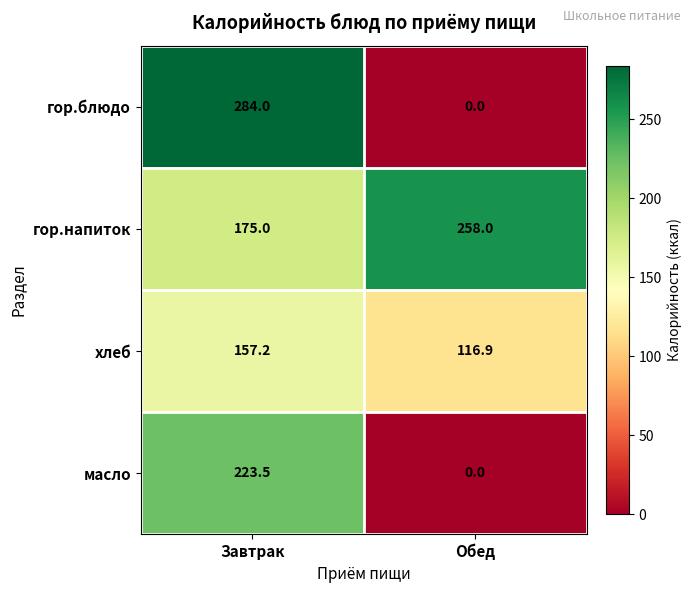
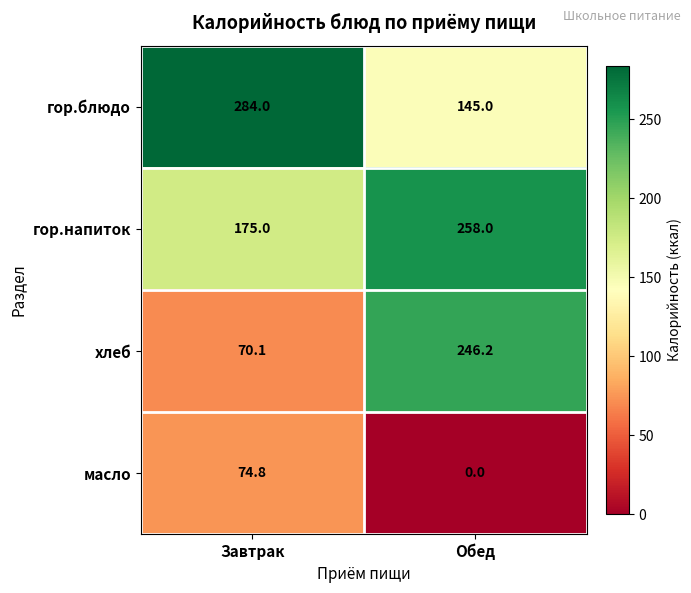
  {
    "гор.блюдо": {
      "Завтрак": 284.0,
-     "Обед": 0.0
+     "Обед": 145.0
    },
    "гор.напиток": {
      "Завтрак": 175.0,
      "Обед": 258.0
    },
    "хлеб": {
-     "Завтрак": 157.2,
-     "Обед": 116.9
+     "Завтрак": 70.1,
+     "Обед": 246.2
    },
    "масло": {
-     "Завтрак": 223.5,
+     "Завтрак": 74.8,
      "Обед": 0.0
    }
  }
